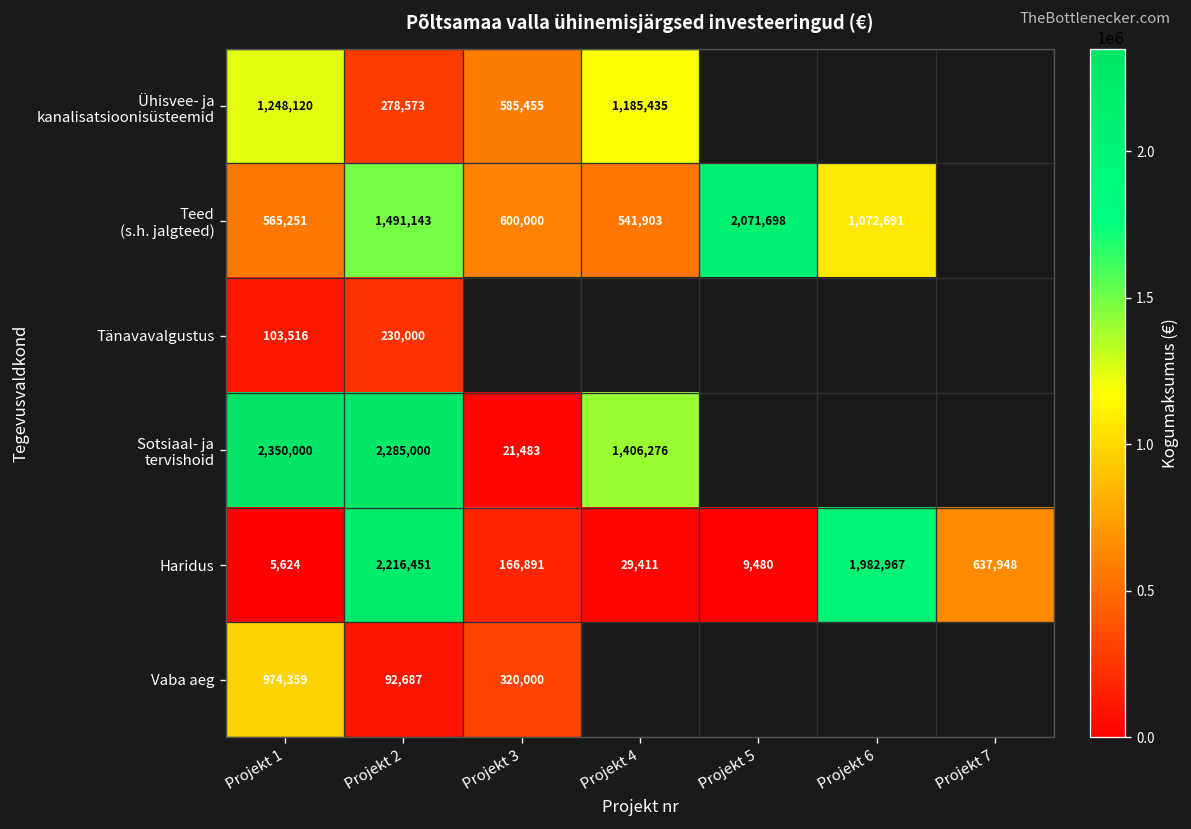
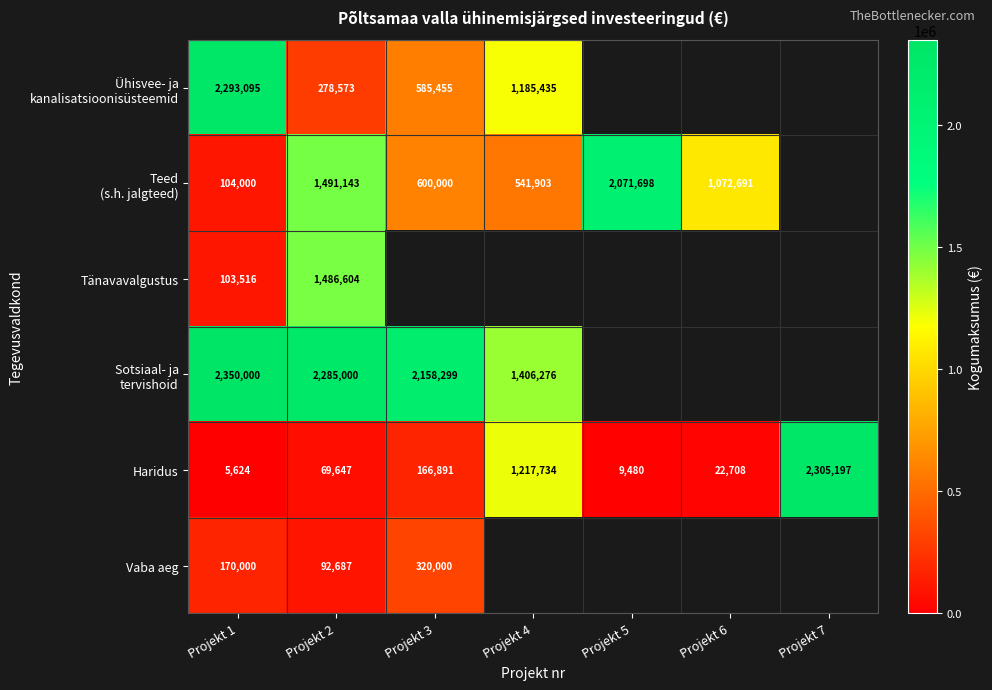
  {
    "Ühisvee- ja kanalisatsioonisüsteemid": {
-     "Projekt 1": "1,248,120",
+     "Projekt 1": "2,293,095",
      "Projekt 2": "278,573",
      "Projekt 3": "585,455",
      "Projekt 4": "1,185,435"
    },
    "Teed (s.h. jalgteed)": {
-     "Projekt 1": "565,251",
+     "Projekt 1": "104,000",
      "Projekt 2": "1,491,143",
      "Projekt 3": "600,000",
      "Projekt 4": "541,903",
      "Projekt 5": "2,071,698",
      "Projekt 6": "1,072,691"
    },
    "Tänavavalgustus": {
      "Projekt 1": "103,516",
-     "Projekt 2": "230,000"
+     "Projekt 2": "1,486,604"
    },
    "Sotsiaal- ja tervishoid": {
      "Projekt 1": "2,350,000",
      "Projekt 2": "2,285,000",
-     "Projekt 3": "21,483",
+     "Projekt 3": "2,158,299",
      "Projekt 4": "1,406,276"
    },
    "Haridus": {
      "Projekt 1": "5,624",
-     "Projekt 2": "2,216,451",
+     "Projekt 2": "69,647",
      "Projekt 3": "166,891",
-     "Projekt 4": "29,411",
+     "Projekt 4": "1,217,734",
      "Projekt 5": "9,480",
-     "Projekt 6": "1,982,967",
-     "Projekt 7": "637,948"
+     "Projekt 6": "22,708",
+     "Projekt 7": "2,305,197"
    },
    "Vaba aeg": {
-     "Projekt 1": "974,359",
+     "Projekt 1": "170,000",
      "Projekt 2": "92,687",
      "Projekt 3": "320,000"
    }
  }
